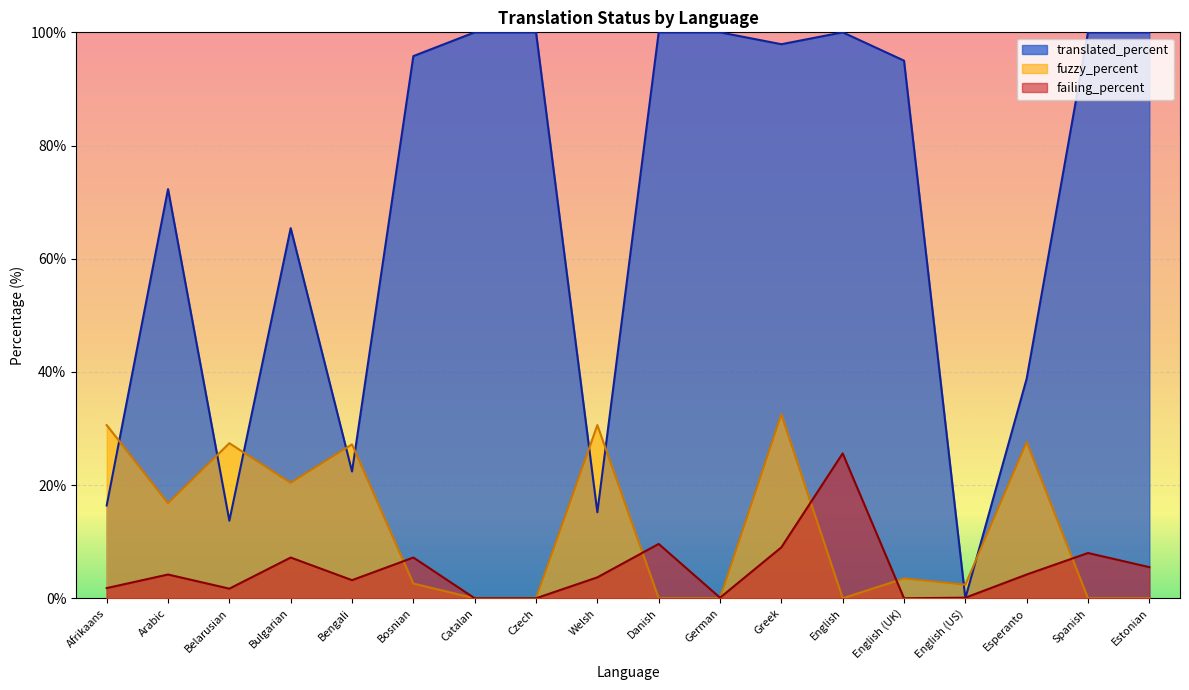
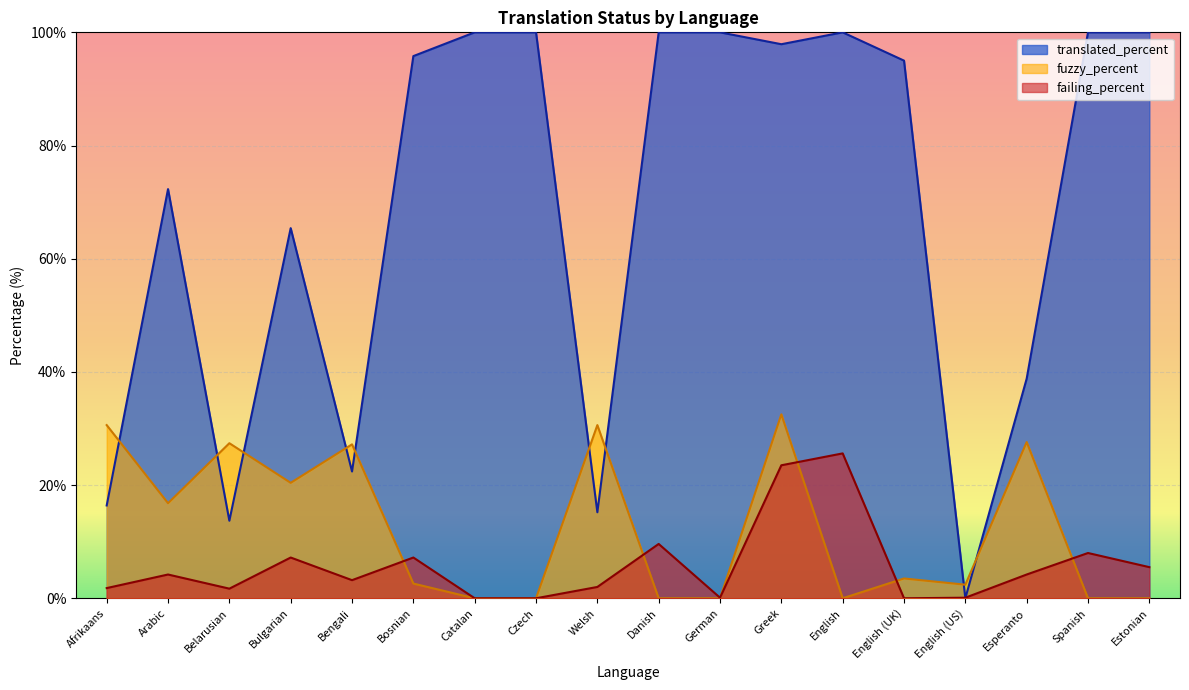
  {
    "translated_percent": {
      "Afrikaans": "16%",
      "Arabic": "72%",
      "Belarusian": "14%",
      "Bulgarian": "65%",
      "Bengali": "22%",
      "Bosnian": "96%",
      "Catalan": "100%",
      "Czech": "100%",
      "Welsh": "15%",
      "Danish": "100%",
      "German": "100%",
      "Greek": "98%",
      "English": "100%",
      "English (UK)": "95%",
      "Esperanto": "39%",
      "Spanish": "100%",
      "Estonian": "100%"
    },
    "fuzzy_percent": {
      "Afrikaans": "31%",
      "Arabic": "17%",
      "Belarusian": "27%",
      "Bulgarian": "20%",
      "Bengali": "27%",
      "Bosnian": "3%",
      "Welsh": "31%",
      "Danish": "0%",
      "Greek": "33%",
      "English": "0%",
      "English (UK)": "4%",
      "English (US)": "2%",
      "Esperanto": "28%",
      "Spanish": "0%",
      "Estonian": "0%"
    },
    "failing_percent": {
      "Afrikaans": "2%",
      "Arabic": "4%",
      "Belarusian": "2%",
      "Bulgarian": "7%",
      "Bengali": "3%",
      "Bosnian": "7%",
-     "Welsh": "4%",
+     "Welsh": "2%",
      "Danish": "10%",
-     "Greek": "9%",
+     "Greek": "24%",
      "English": "26%",
      "English (UK)": "0%",
      "Esperanto": "4%",
      "Spanish": "8%",
      "Estonian": "6%"
    }
  }
